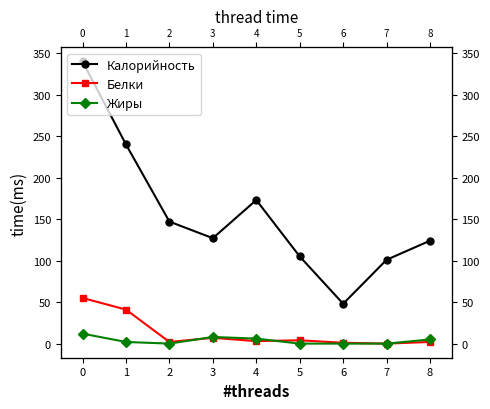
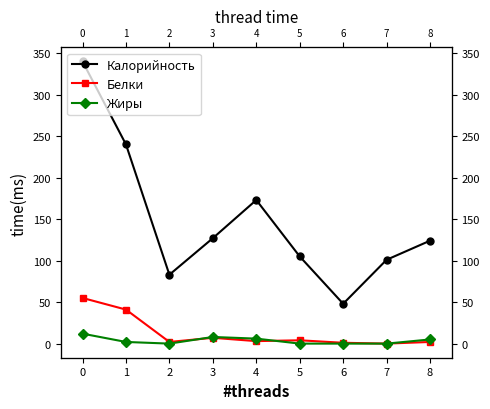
  {
    "Калорийность": {
      "1": 240,
-     "2": 150,
+     "2": 80,
      "3": 130,
      "4": 170,
      "5": 110,
      "6": 50,
      "7": 100,
      "8": 120
    },
    "Белки": {
      "0": 60,
      "1": 40,
      "5": 0
    },
    "Жиры": {
      "0": 10,
      "1": 0,
      "5": 0
    }
  }
